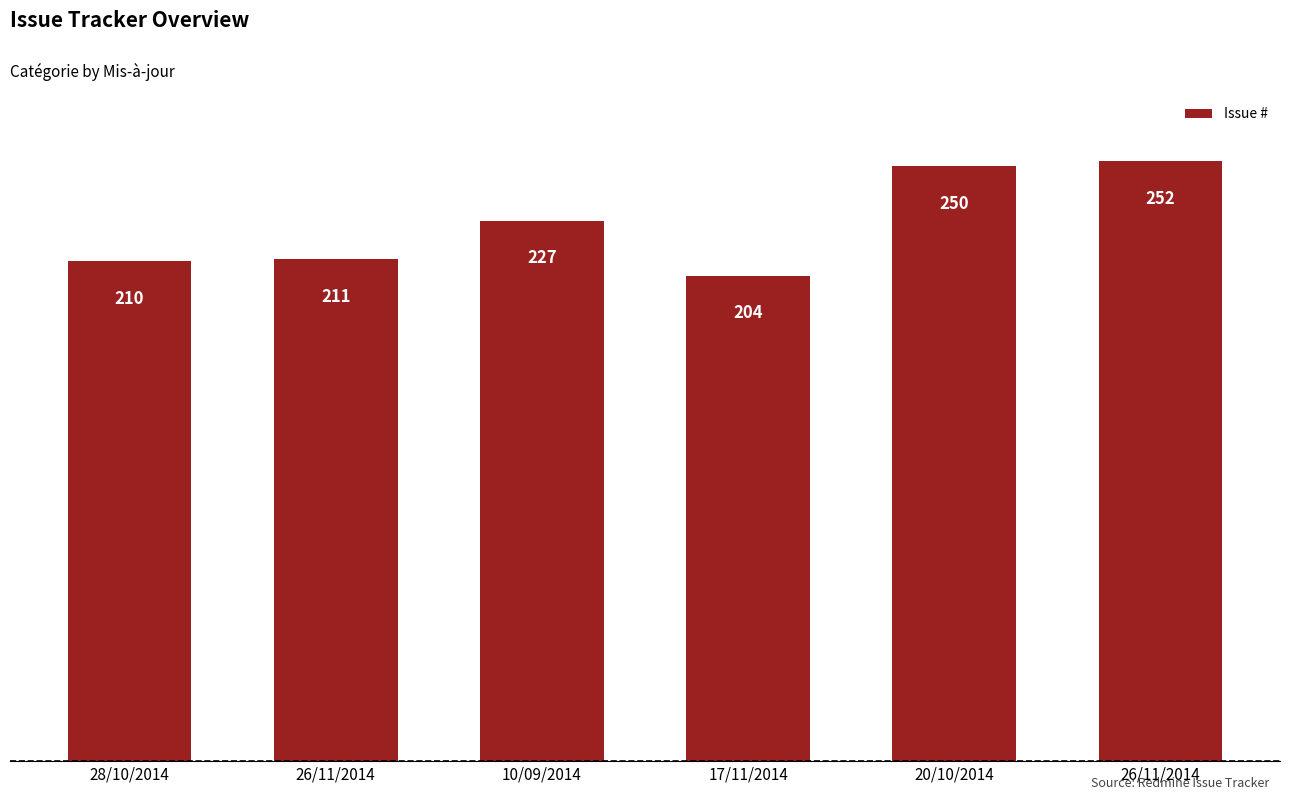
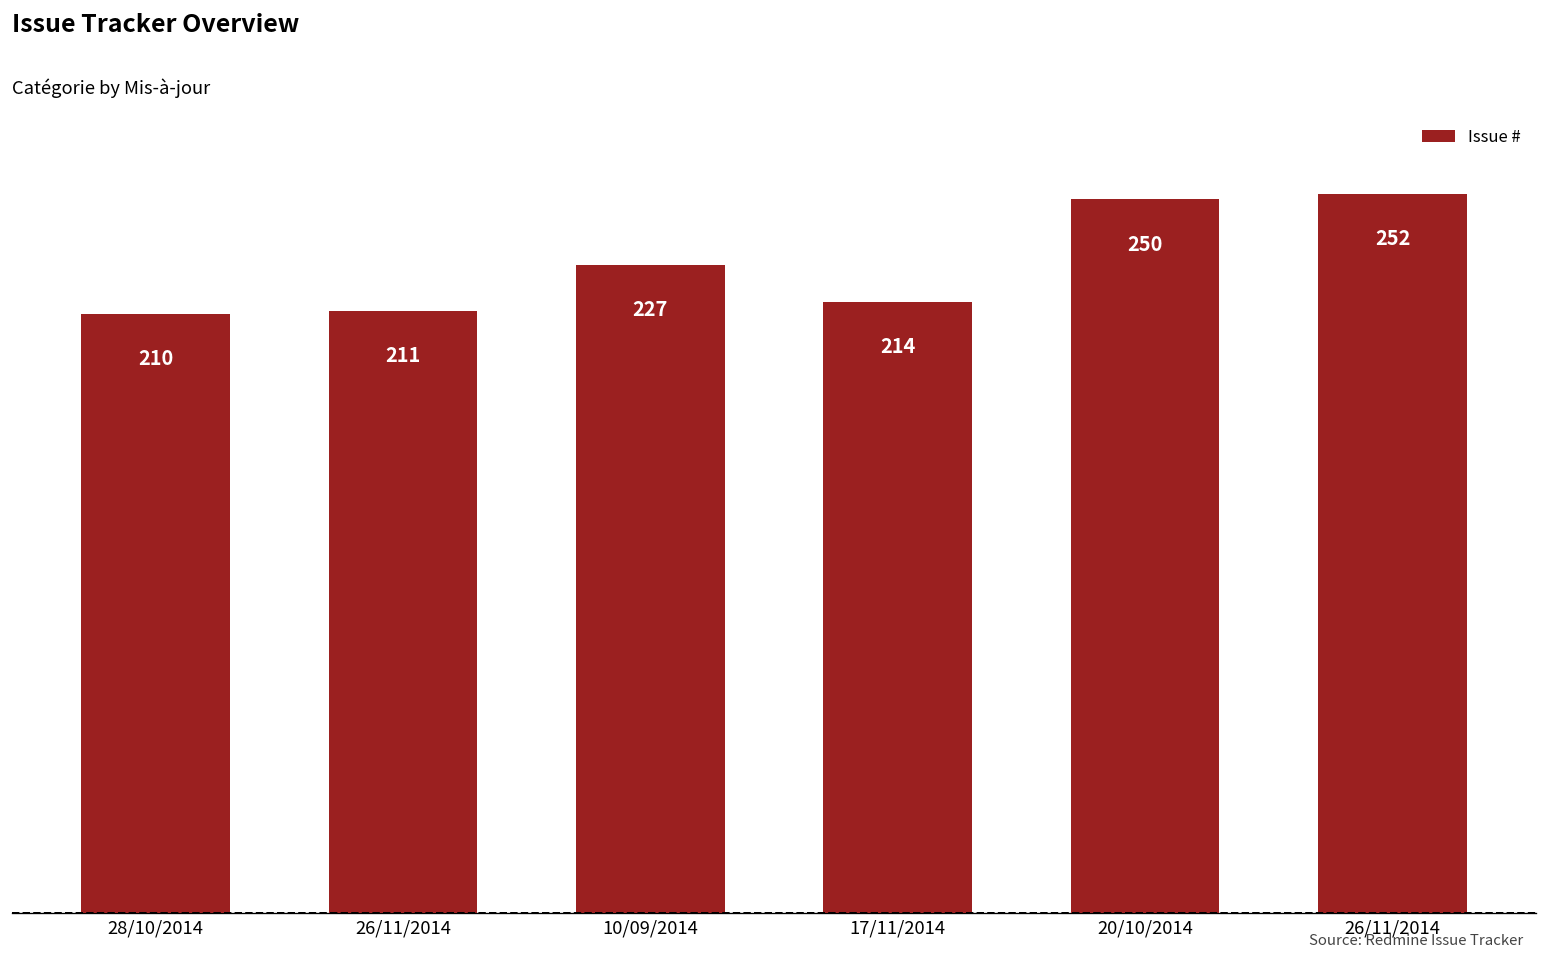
  {
    "28/10/2014": 210,
    "10/09/2014": 227,
-   "17/11/2014": 204,
+   "17/11/2014": 214,
    "20/10/2014": 250
  }
